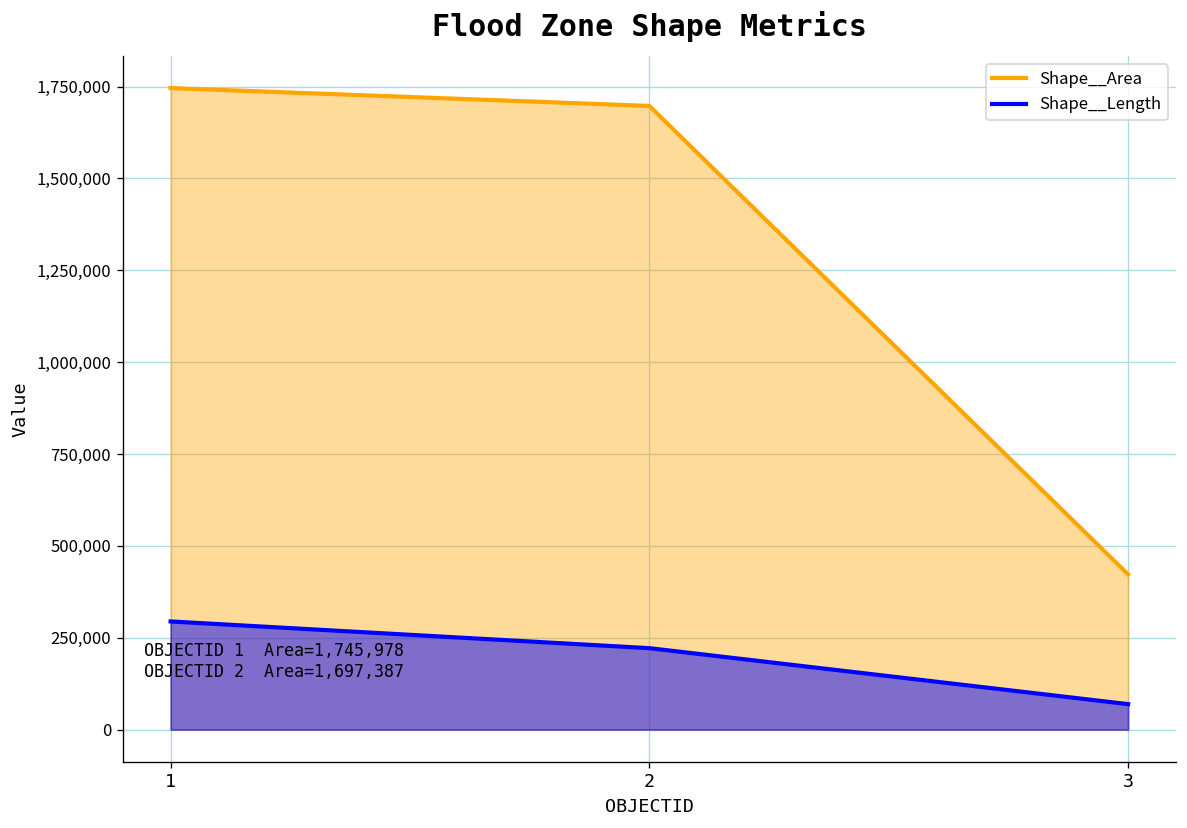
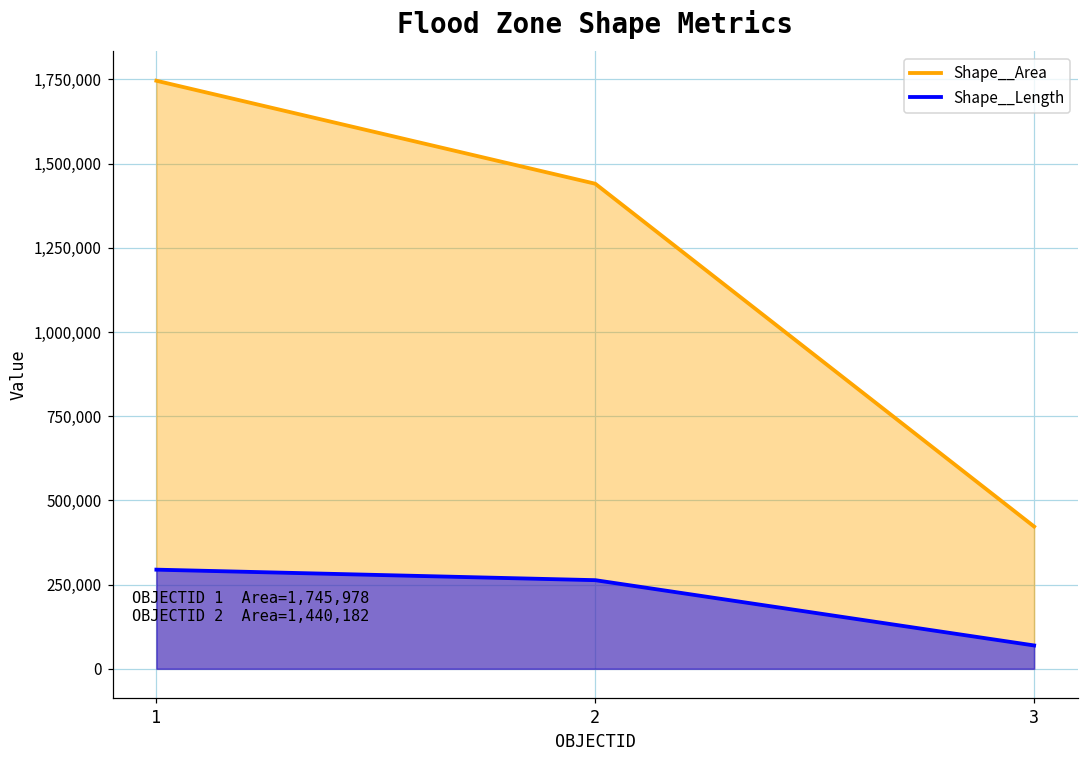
  {
    "Shape__Area": {
-     "2": "1,697,387"
+     "2": "1,440,182"
    },
    "Shape__Length": {
-     "2": "220,000",
+     "2": "260,000",
      "3": "70,000"
    }
  }
